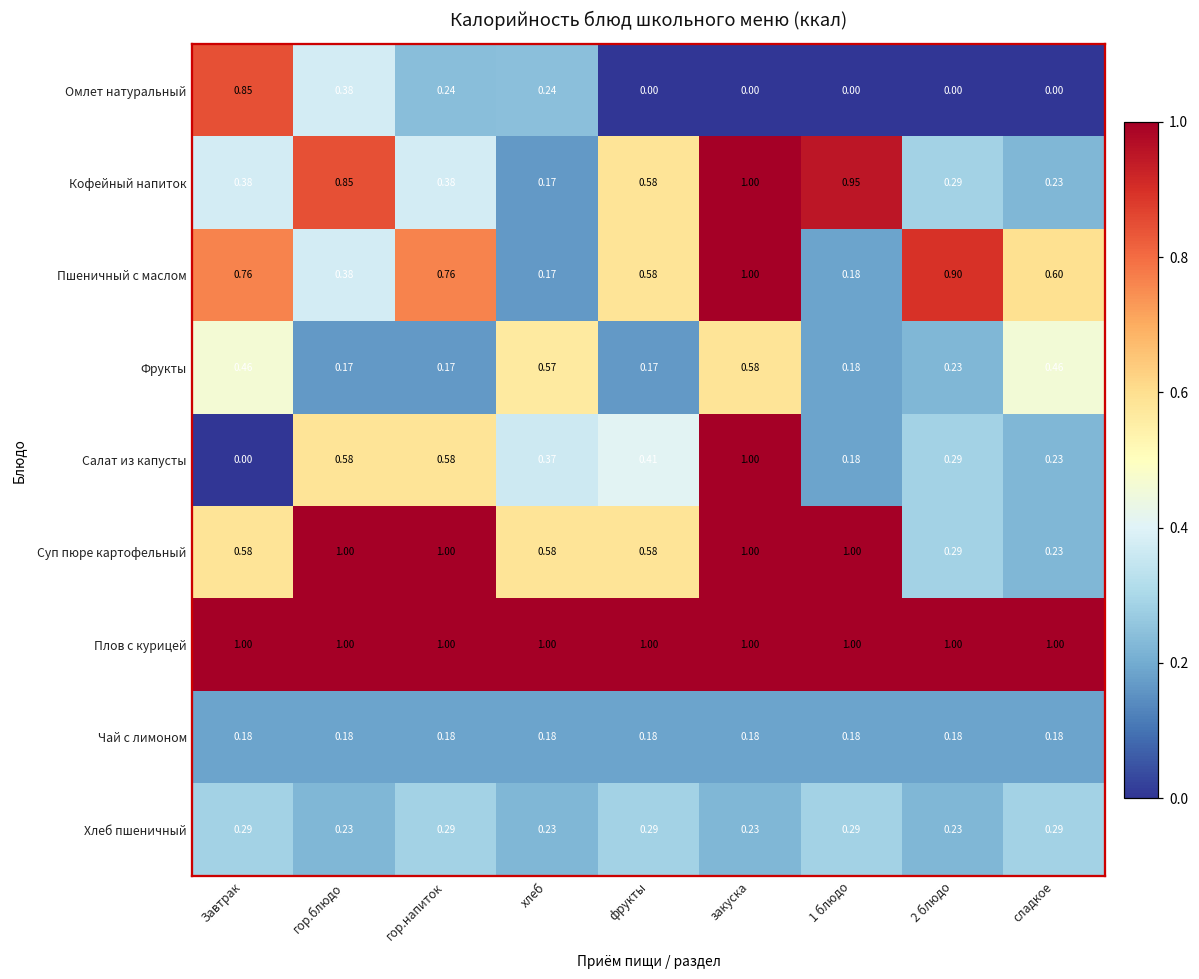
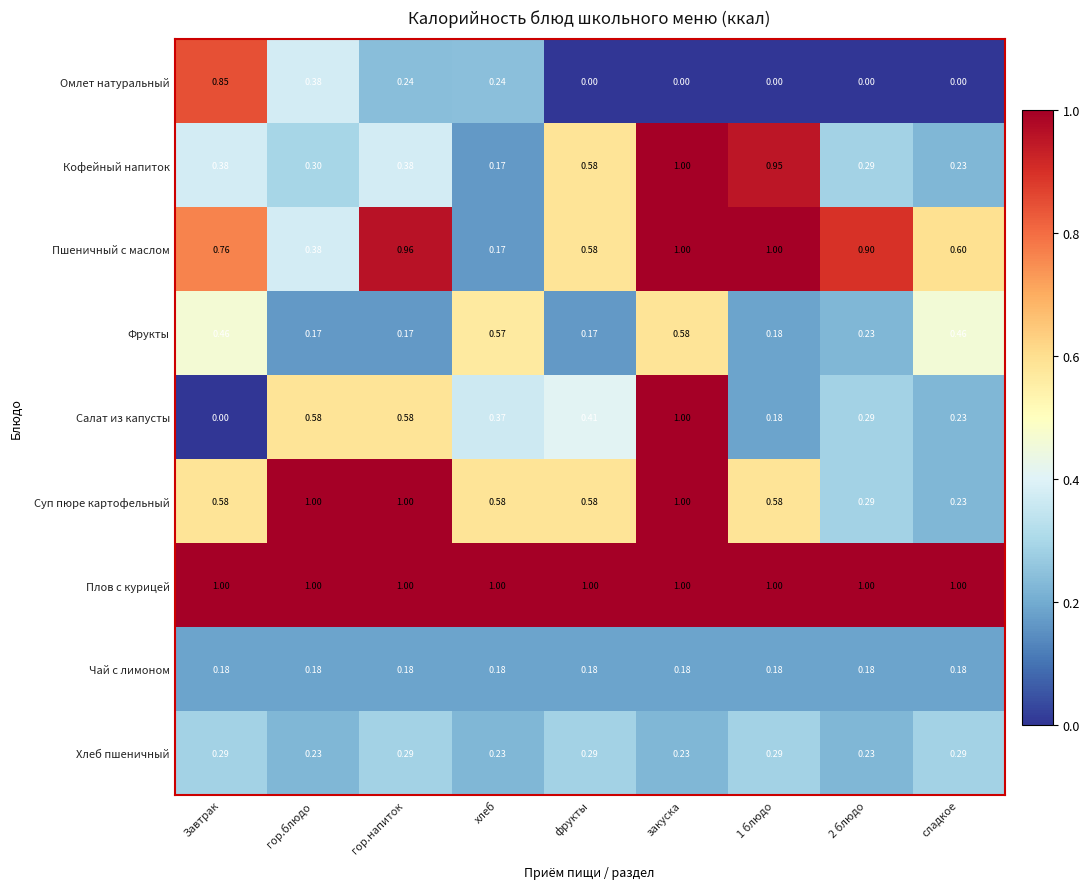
  {
    "Омлет натуральный": {
      "Завтрак": 0.85,
      "гор.напиток": 0.24,
      "хлеб": 0.24,
      "фрукты": 0.00,
      "закуска": 0.00,
      "1 блюдо": 0.00,
      "2 блюдо": 0.00,
      "сладкое": 0.00
    },
    "Кофейный напиток": {
-     "гор.блюдо": 0.85,
+     "гор.блюдо": 0.30,
      "хлеб": 0.17,
      "фрукты": 0.58,
      "закуска": 1.00,
      "1 блюдо": 0.95,
      "2 блюдо": 0.29,
      "сладкое": 0.23
    },
    "Пшеничный с маслом": {
      "Завтрак": 0.76,
-     "гор.напиток": 0.76,
+     "гор.напиток": 0.96,
      "хлеб": 0.17,
      "фрукты": 0.58,
      "закуска": 1.00,
-     "1 блюдо": 0.18,
+     "1 блюдо": 1.00,
      "2 блюдо": 0.90,
      "сладкое": 0.60
    },
    "Фрукты": {
      "гор.блюдо": 0.17,
      "гор.напиток": 0.17,
      "хлеб": 0.57,
      "фрукты": 0.17,
      "закуска": 0.58,
      "1 блюдо": 0.18,
      "2 блюдо": 0.23
    },
    "Салат из капусты": {
      "Завтрак": 0.00,
      "гор.блюдо": 0.58,
      "гор.напиток": 0.58,
      "хлеб": 0.37,
      "закуска": 1.00,
      "1 блюдо": 0.18,
      "2 блюдо": 0.29,
      "сладкое": 0.23
    },
    "Суп пюре картофельный": {
      "Завтрак": 0.58,
      "гор.блюдо": 1.00,
      "гор.напиток": 1.00,
      "хлеб": 0.58,
      "фрукты": 0.58,
      "закуска": 1.00,
-     "1 блюдо": 1.00,
+     "1 блюдо": 0.58,
      "2 блюдо": 0.29,
      "сладкое": 0.23
    },
    "Плов с курицей": {
      "Завтрак": 1.00,
      "гор.блюдо": 1.00,
      "гор.напиток": 1.00,
      "хлеб": 1.00,
      "фрукты": 1.00,
      "закуска": 1.00,
      "1 блюдо": 1.00,
      "2 блюдо": 1.00,
      "сладкое": 1.00
    },
    "Чай с лимоном": {
      "Завтрак": 0.18,
      "гор.блюдо": 0.18,
      "гор.напиток": 0.18,
      "хлеб": 0.18,
      "фрукты": 0.18,
      "закуска": 0.18,
      "1 блюдо": 0.18,
      "2 блюдо": 0.18,
      "сладкое": 0.18
    },
    "Хлеб пшеничный": {
      "Завтрак": 0.29,
      "гор.блюдо": 0.23,
      "гор.напиток": 0.29,
      "хлеб": 0.23,
      "фрукты": 0.29,
      "закуска": 0.23,
      "1 блюдо": 0.29,
      "2 блюдо": 0.23,
      "сладкое": 0.29
    }
  }
